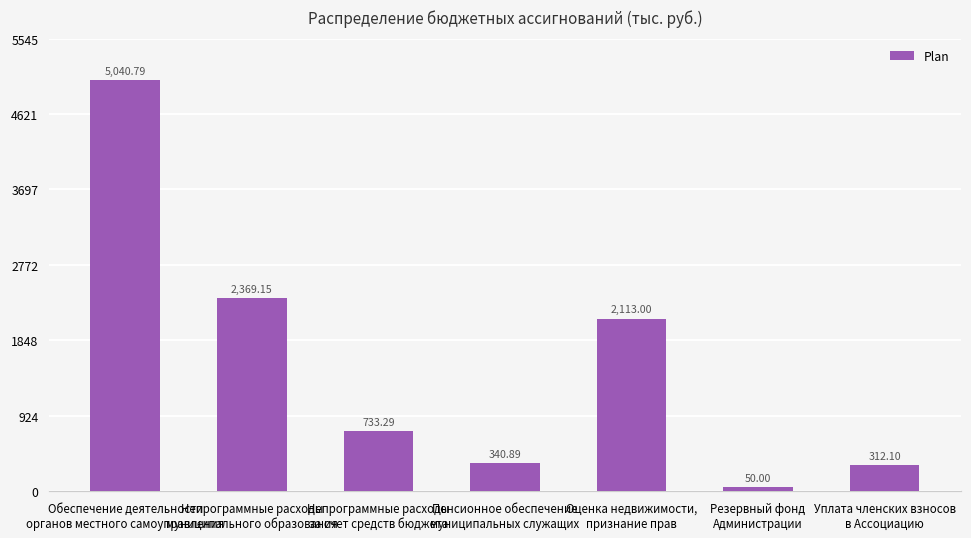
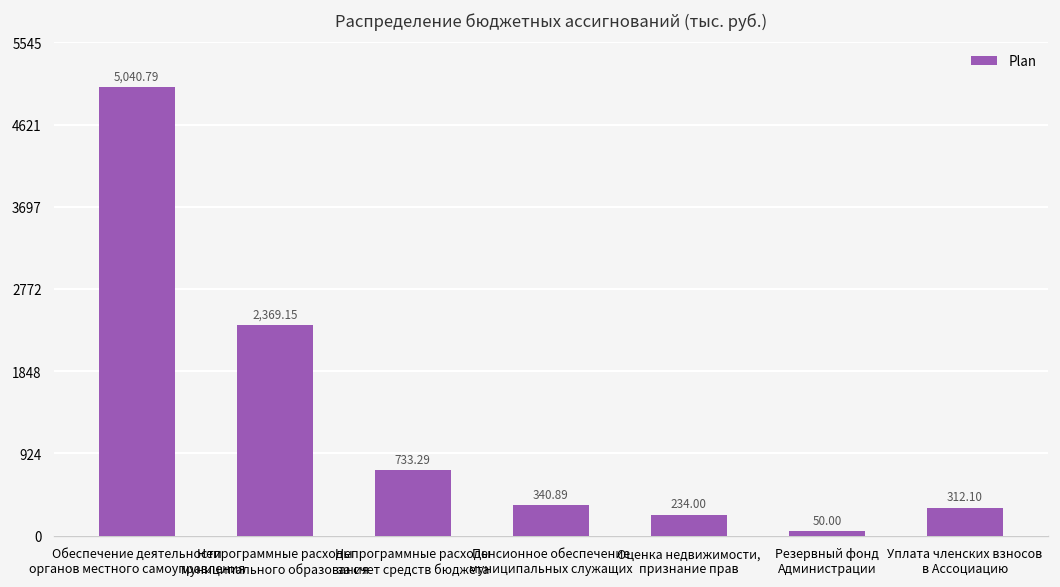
  {
    "Пенсионное обеспечение муниципальных служащих": "340.89",
-   "Оценка недвижимости, признание прав": "2,113.00",
+   "Оценка недвижимости, признание прав": "234.00",
    "Резервный фонд Администрации": "50.00",
    "Уплата членских взносов в Ассоциацию": "312.10"
  }
